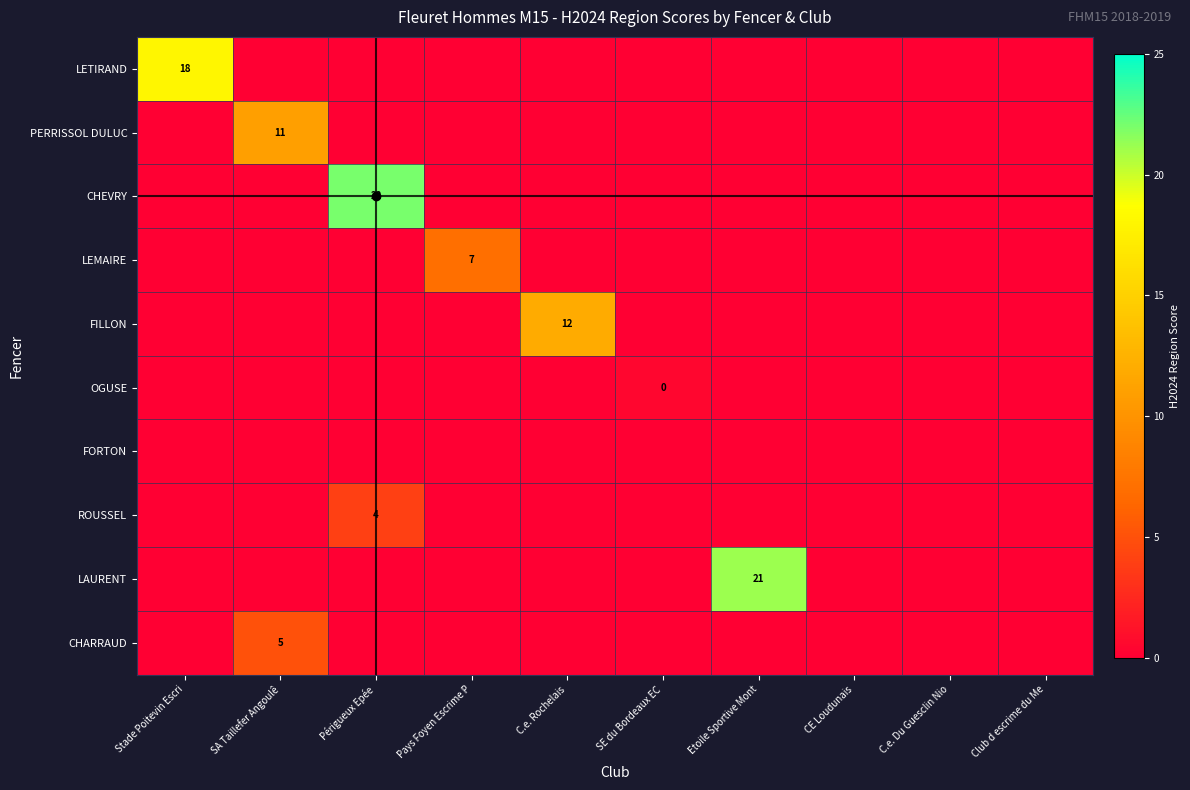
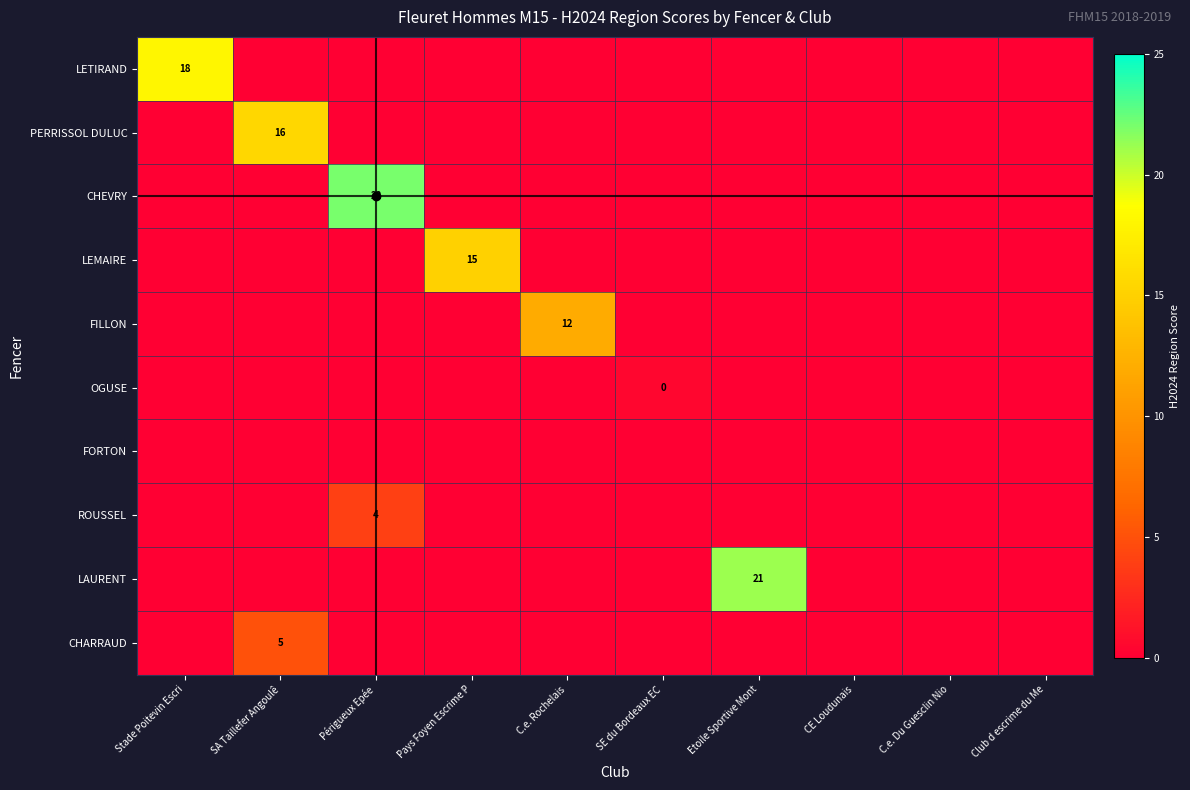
  {
    "LETIRAND": {
      "Stade Poitevin Escri": 18
    },
    "PERRISSOL DULUC": {
-     "SA Taillefer Angoulê": 11
+     "SA Taillefer Angoulê": 16
    },
    "LEMAIRE": {
-     "Pays Foyen Escrime P": 7
+     "Pays Foyen Escrime P": 15
    },
    "FILLON": {
      "C.e. Rochelais": 12
    },
    "OGUSE": {
      "SE du Bordeaux EC": 0
    },
    "ROUSSEL": {
      "Périgueux Epée": 4
    },
    "LAURENT": {
      "Etoile Sportive Mont": 21
    },
    "CHARRAUD": {
      "SA Taillefer Angoulê": 5
    }
  }
